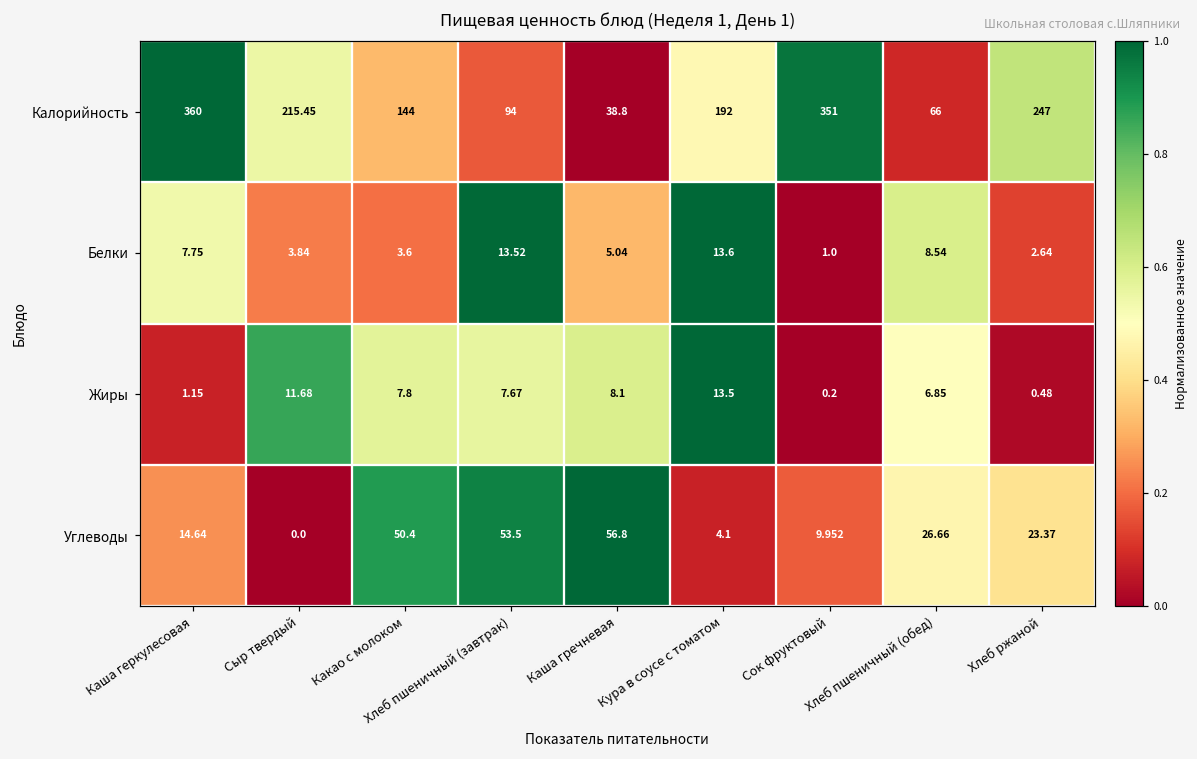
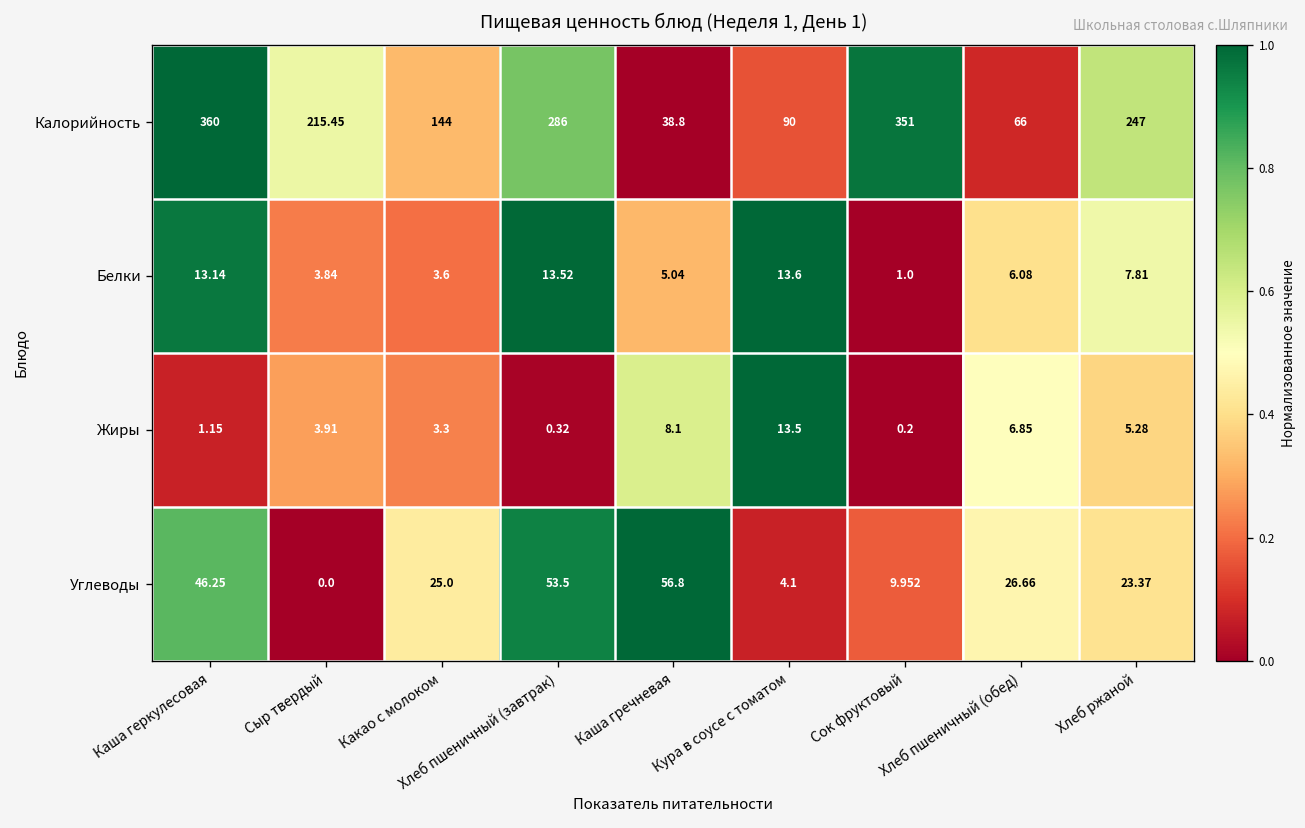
  {
    "Калорийность": {
      "Каша геркулесовая": 360,
      "Сыр твердый": 215.45,
      "Какао с молоком": 144,
-     "Хлеб пшеничный (завтрак)": 94,
+     "Хлеб пшеничный (завтрак)": 286,
      "Каша гречневая": 38.8,
-     "Кура в соусе с томатом": 192,
+     "Кура в соусе с томатом": 90,
      "Сок фруктовый": 351,
      "Хлеб пшеничный (обед)": 66,
      "Хлеб ржаной": 247
    },
    "Белки": {
-     "Каша геркулесовая": 7.75,
+     "Каша геркулесовая": 13.14,
      "Сыр твердый": 3.84,
      "Какао с молоком": 3.6,
      "Хлеб пшеничный (завтрак)": 13.52,
      "Каша гречневая": 5.04,
      "Кура в соусе с томатом": 13.6,
      "Сок фруктовый": 1.0,
-     "Хлеб пшеничный (обед)": 8.54,
-     "Хлеб ржаной": 2.64
+     "Хлеб пшеничный (обед)": 6.08,
+     "Хлеб ржаной": 7.81
    },
    "Жиры": {
      "Каша геркулесовая": 1.15,
-     "Сыр твердый": 11.68,
-     "Какао с молоком": 7.8,
-     "Хлеб пшеничный (завтрак)": 7.67,
+     "Сыр твердый": 3.91,
+     "Какао с молоком": 3.3,
+     "Хлеб пшеничный (завтрак)": 0.32,
      "Каша гречневая": 8.1,
      "Кура в соусе с томатом": 13.5,
      "Сок фруктовый": 0.2,
      "Хлеб пшеничный (обед)": 6.85,
-     "Хлеб ржаной": 0.48
+     "Хлеб ржаной": 5.28
    },
    "Углеводы": {
-     "Каша геркулесовая": 14.64,
+     "Каша геркулесовая": 46.25,
      "Сыр твердый": 0.0,
-     "Какао с молоком": 50.4,
+     "Какао с молоком": 25.0,
      "Хлеб пшеничный (завтрак)": 53.5,
      "Каша гречневая": 56.8,
      "Кура в соусе с томатом": 4.1,
      "Сок фруктовый": 9.952,
      "Хлеб пшеничный (обед)": 26.66,
      "Хлеб ржаной": 23.37
    }
  }
